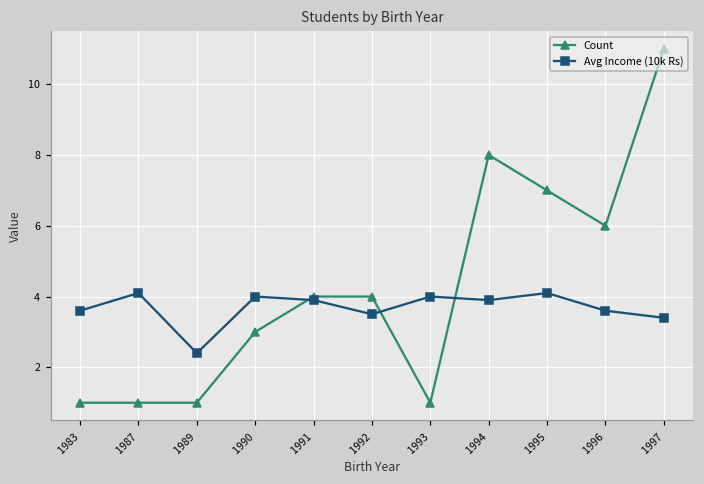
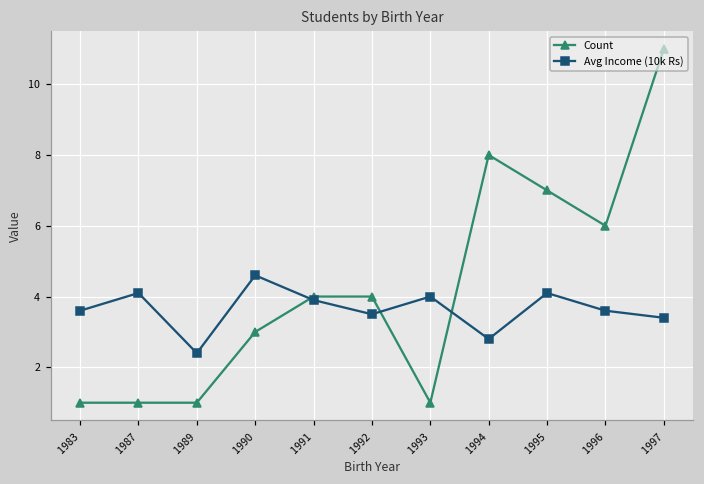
  {
    "Count": {
      "1983": 1.0,
      "1987": 1.0,
      "1989": 1.0,
      "1990": 3.0,
      "1991": 4.0,
      "1992": 4.0,
      "1993": 1.0,
      "1994": 8.0,
      "1995": 7.0,
      "1996": 6.0
    },
    "Avg Income (10k Rs)": {
      "1983": 3.6,
      "1987": 4.1,
      "1989": 2.4,
-     "1990": 4.0,
+     "1990": 4.6,
      "1991": 3.9,
      "1992": 3.5,
      "1993": 4.0,
-     "1994": 3.9,
+     "1994": 2.8,
      "1995": 4.1,
      "1996": 3.6,
      "1997": 3.4
    }
  }
